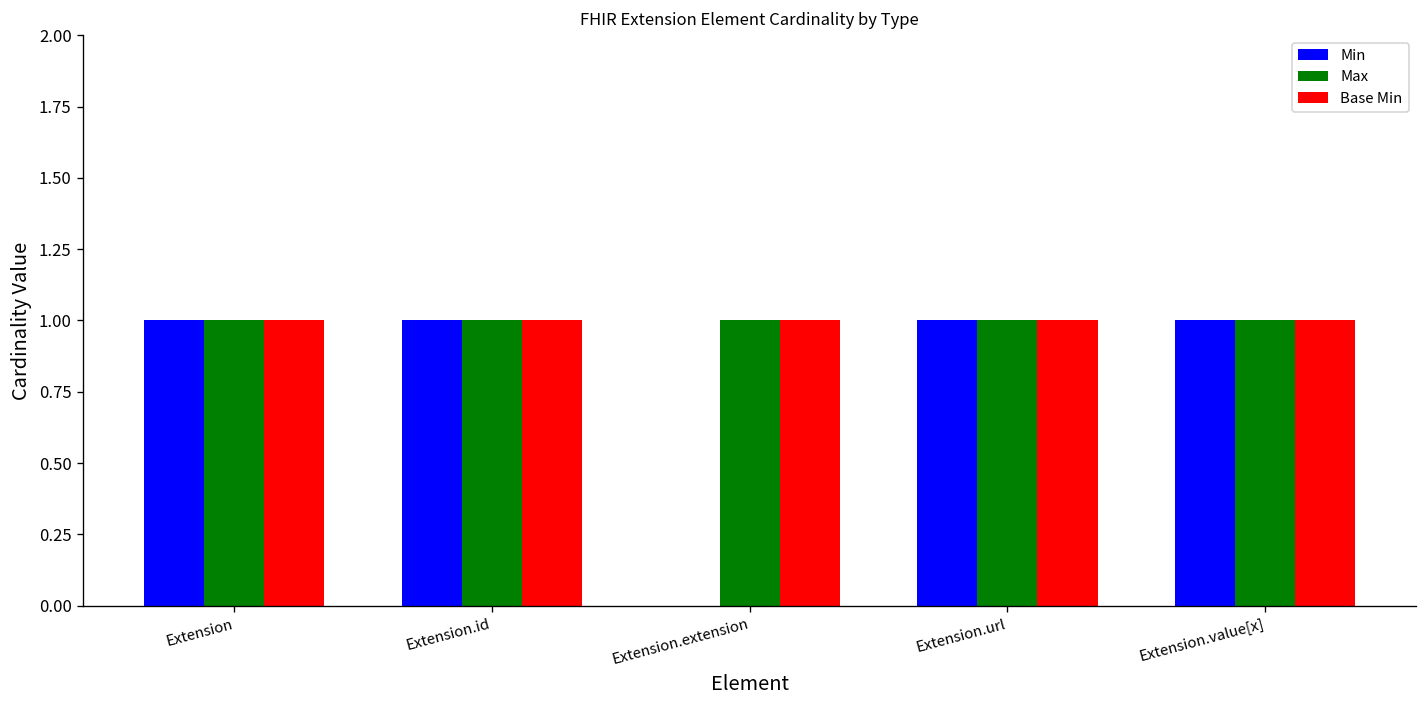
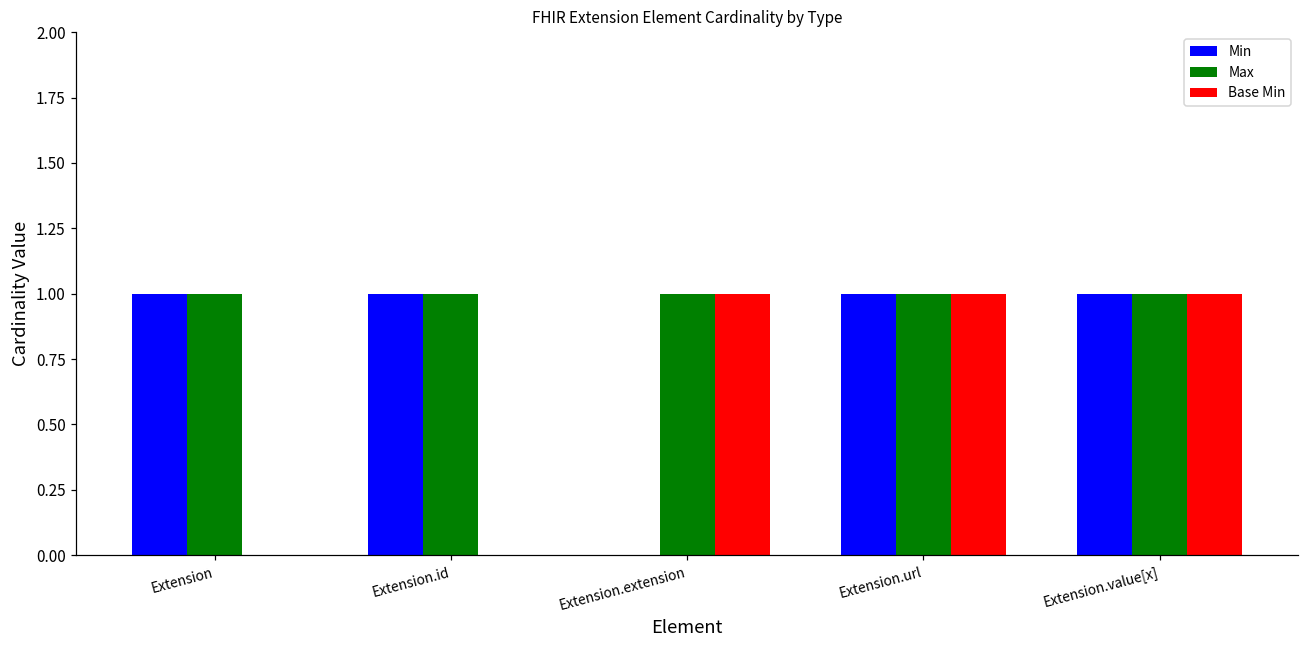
  {
    "Min": {
      "Extension": 1,
      "Extension.id": 1,
      "Extension.extension": 0,
      "Extension.url": 1,
      "Extension.value[x]": 1
    },
    "Max": {
      "Extension": 1,
      "Extension.id": 1,
      "Extension.extension": 1,
      "Extension.url": 1,
      "Extension.value[x]": 1
    },
    "Base Min": {
-     "Extension": 1,
-     "Extension.id": 1,
+     "Extension": 0,
+     "Extension.id": 0,
      "Extension.extension": 1,
      "Extension.url": 1,
      "Extension.value[x]": 1
    }
  }
